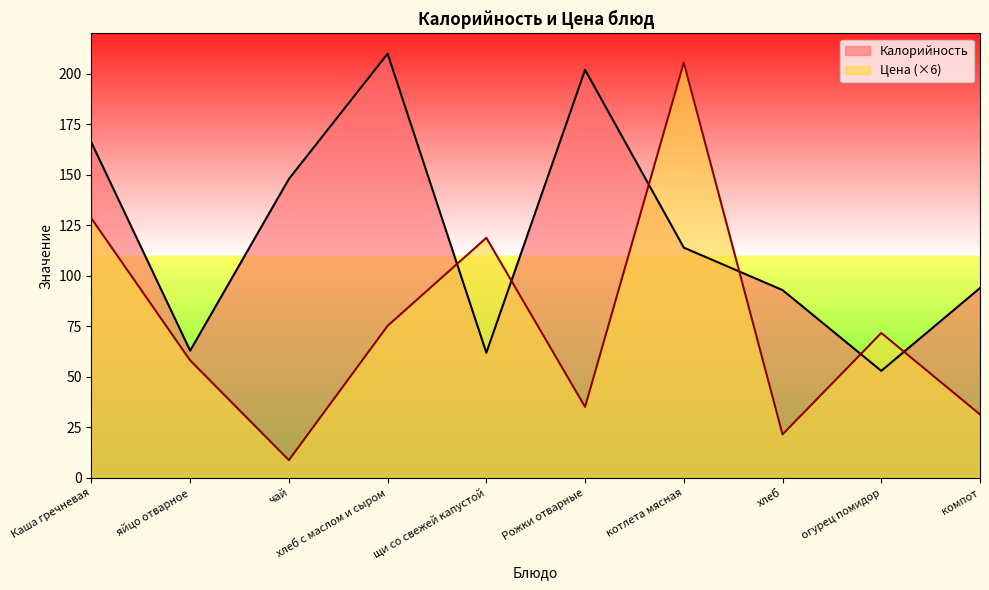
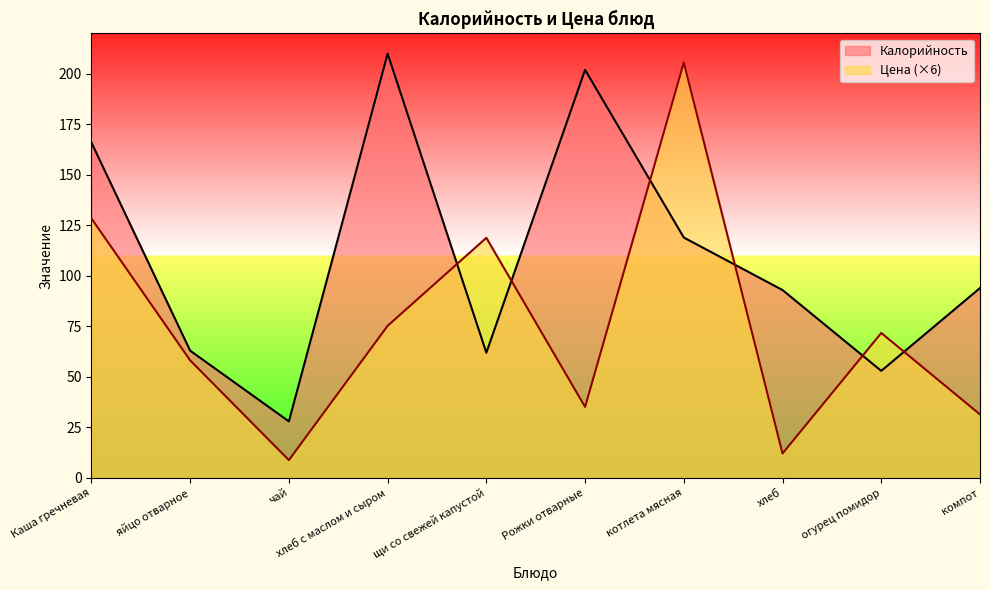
  {
    "Калорийность": {
      "Каша гречневая": 166,
      "яйцо отварное": 63,
-     "чай": 148,
+     "чай": 28,
      "хлеб с маслом и сыром": 210,
      "щи со свежей капустой": 62,
      "Рожки отварные": 202,
-     "котлета мясная": 114,
+     "котлета мясная": 119,
      "хлеб": 93,
      "огурец помидор": 53,
      "компот": 94
    },
    "Цена (×6)": {
      "Каша гречневая": 128,
      "яйцо отварное": 58,
      "чай": 9,
      "хлеб с маслом и сыром": 75,
      "щи со свежей капустой": 119,
      "Рожки отварные": 35,
      "котлета мясная": 206,
-     "хлеб": 22,
+     "хлеб": 12,
      "огурец помидор": 72,
      "компот": 31
    }
  }
